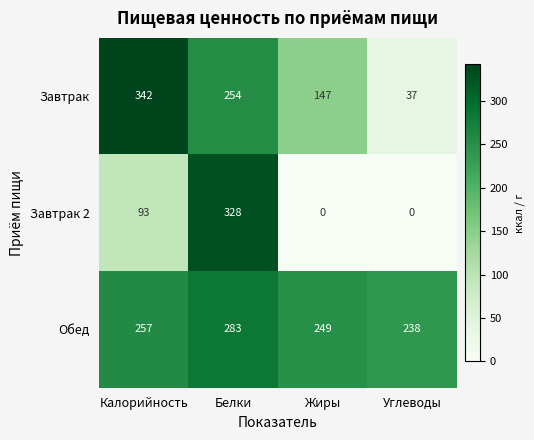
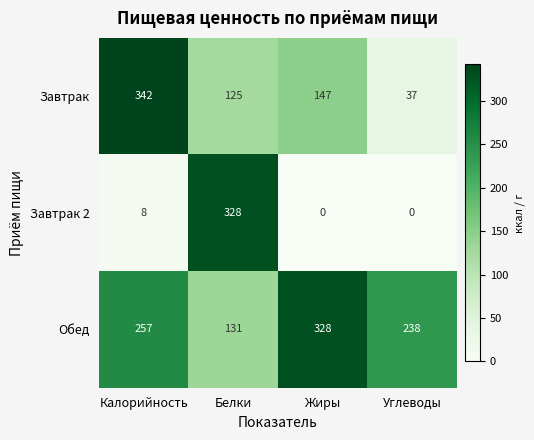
  {
    "Завтрак": {
      "Калорийность": 342,
-     "Белки": 254,
+     "Белки": 125,
      "Жиры": 147,
      "Углеводы": 37
    },
    "Завтрак 2": {
-     "Калорийность": 93,
+     "Калорийность": 8,
      "Белки": 328,
      "Жиры": 0,
      "Углеводы": 0
    },
    "Обед": {
      "Калорийность": 257,
-     "Белки": 283,
-     "Жиры": 249,
+     "Белки": 131,
+     "Жиры": 328,
      "Углеводы": 238
    }
  }
